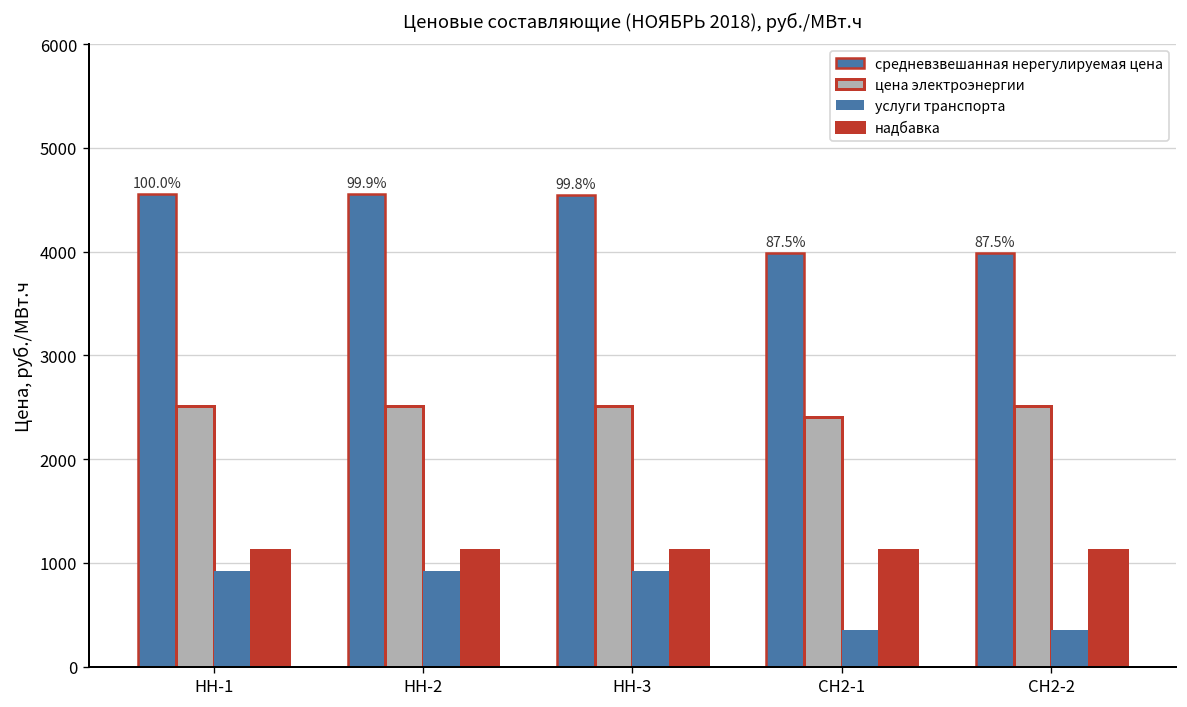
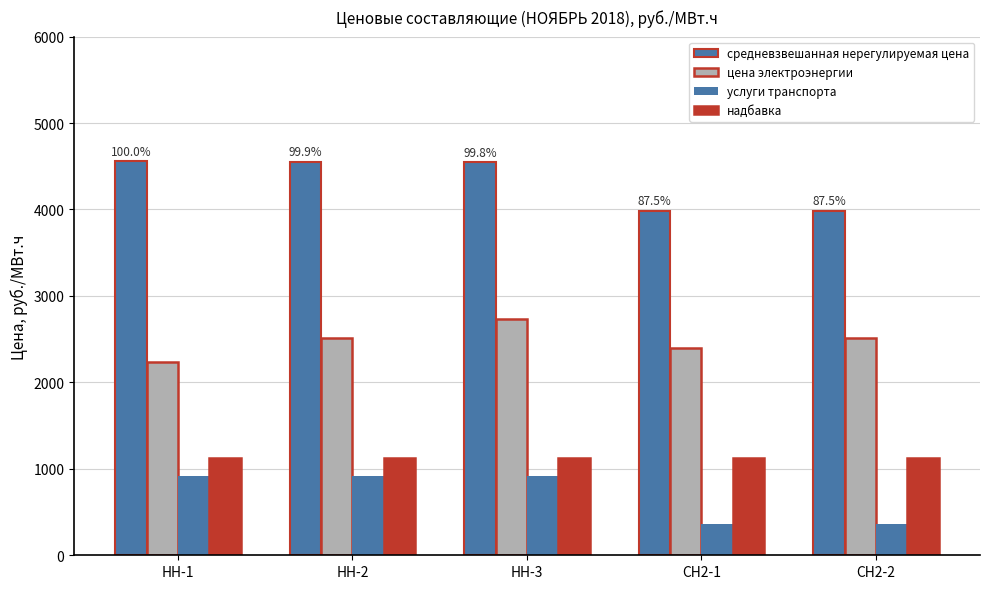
  {
    "цена электроэнергии": {
-     "НН-1": 2500,
+     "НН-1": 2200,
      "НН-2": 2500,
-     "НН-3": 2500,
+     "НН-3": 2700,
      "СН2-1": 2400,
      "СН2-2": 2500
    },
    "надбавка": {
      "НН-1": 1100,
      "НН-2": 1100,
      "НН-3": 1100,
      "СН2-1": 1100,
      "СН2-2": 1100
    }
  }
